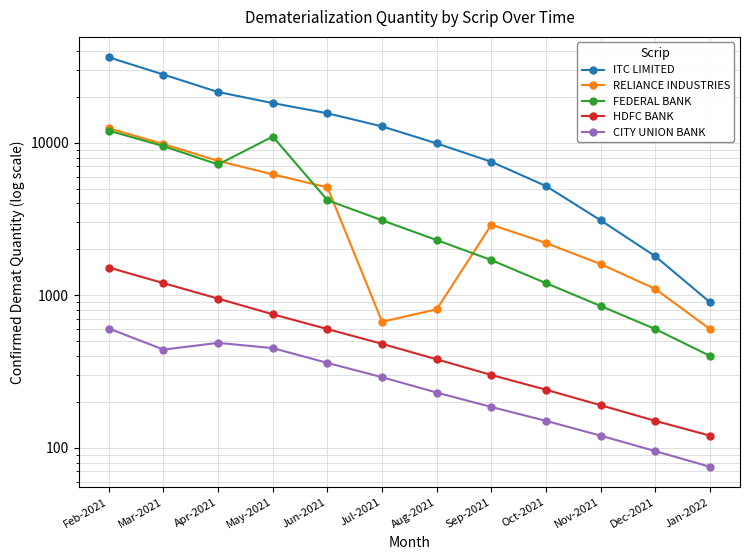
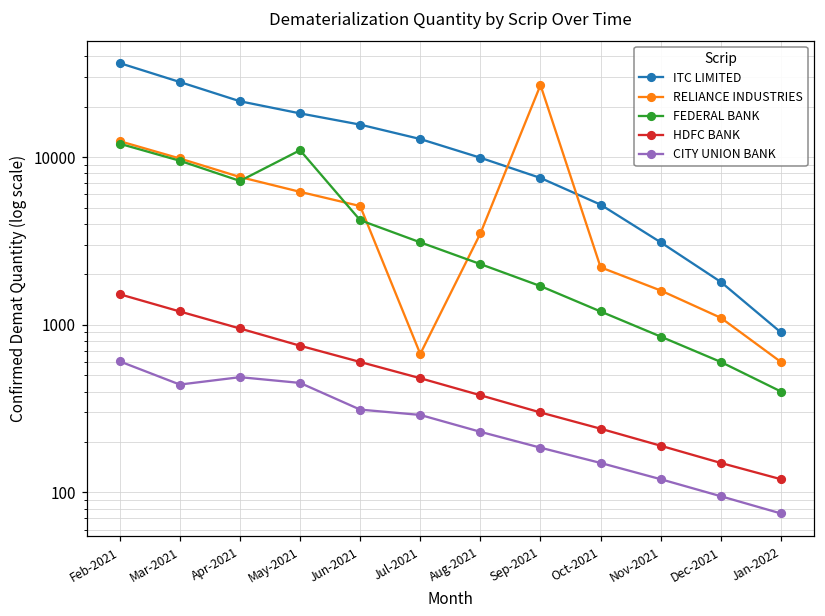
  {
    "ITC LIMITED": {
      "Feb-2021": 36000,
      "Mar-2021": 28000,
      "Apr-2021": 22000,
      "May-2021": 18000,
      "Jun-2021": 16000,
      "Jul-2021": 13000,
      "Aug-2021": 10000,
      "Sep-2021": 8000,
      "Oct-2021": 5200,
      "Nov-2021": 3100,
      "Dec-2021": 1800,
      "Jan-2022": 900
    },
    "RELIANCE INDUSTRIES": {
      "Apr-2021": 8000,
      "May-2021": 6200,
      "Jun-2021": 5100,
      "Jul-2021": 700,
-     "Aug-2021": 800,
-     "Sep-2021": 2900,
+     "Aug-2021": 3500,
+     "Sep-2021": 27000,
      "Oct-2021": 2200,
      "Nov-2021": 1600,
      "Dec-2021": 1100,
      "Jan-2022": 600
    },
    "FEDERAL BANK": {
      "Apr-2021": 7000,
      "May-2021": 11000,
      "Jun-2021": 4200,
      "Jul-2021": 3100,
      "Aug-2021": 2300,
      "Sep-2021": 1700,
      "Oct-2021": 1200,
      "Nov-2021": 900,
      "Dec-2021": 600,
      "Jan-2022": 400
    },
    "HDFC BANK": {
      "Feb-2021": 1500,
      "Mar-2021": 1200,
      "Apr-2021": 1000,
      "May-2021": 800,
      "Jun-2021": 600,
      "Jul-2021": 480,
      "Aug-2021": 380,
      "Sep-2021": 300,
      "Oct-2021": 240,
      "Nov-2021": 190,
      "Dec-2021": 150,
      "Jan-2022": 120
    },
    "CITY UNION BANK": {
      "Feb-2021": 610,
      "Mar-2021": 440,
      "Apr-2021": 490,
      "May-2021": 450,
-     "Jun-2021": 360,
+     "Jun-2021": 310,
      "Jul-2021": 290,
      "Aug-2021": 230,
      "Sep-2021": 190,
      "Oct-2021": 150,
      "Nov-2021": 120,
      "Dec-2021": 100,
      "Jan-2022": 80
    }
  }
